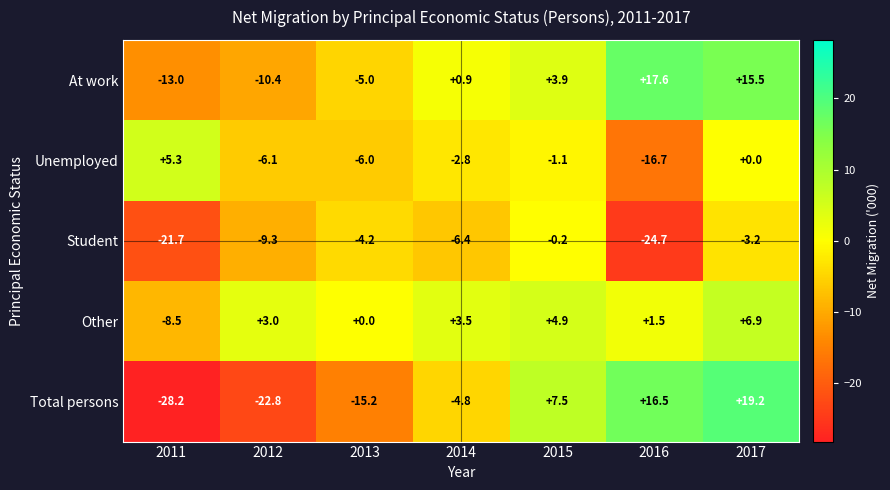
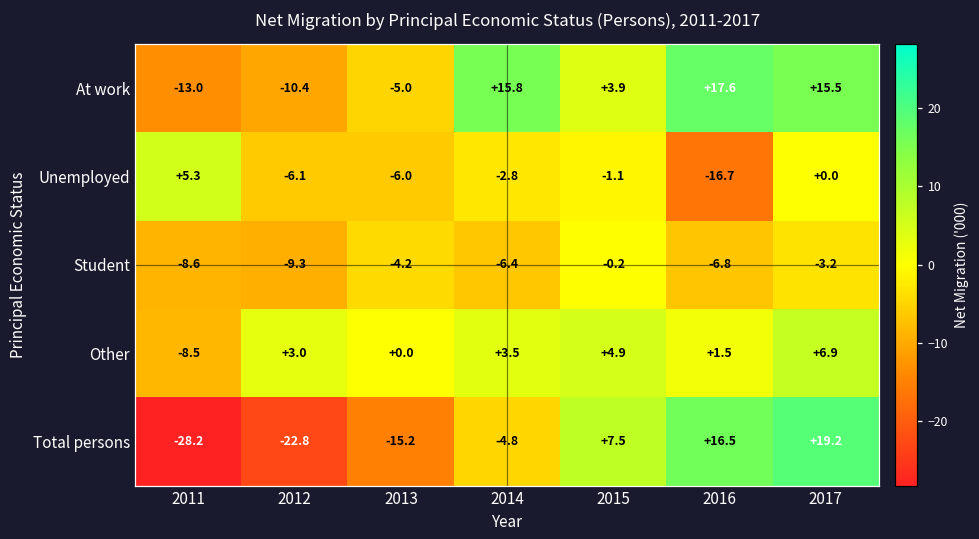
  {
    "At work": {
      "2011": "-13.0",
      "2012": "-10.4",
      "2013": "-5.0",
-     "2014": "+0.9",
+     "2014": "+15.8",
      "2015": "+3.9",
      "2016": "+17.6",
      "2017": "+15.5"
    },
    "Unemployed": {
      "2011": "+5.3",
      "2012": "-6.1",
      "2013": "-6.0",
      "2014": "-2.8",
      "2015": "-1.1",
      "2016": "-16.7",
      "2017": "+0.0"
    },
    "Student": {
-     "2011": "-21.7",
+     "2011": "-8.6",
      "2012": "-9.3",
      "2013": "-4.2",
      "2014": "-6.4",
      "2015": "-0.2",
-     "2016": "-24.7",
+     "2016": "-6.8",
      "2017": "-3.2"
    },
    "Other": {
      "2011": "-8.5",
      "2012": "+3.0",
      "2013": "+0.0",
      "2014": "+3.5",
      "2015": "+4.9",
      "2016": "+1.5",
      "2017": "+6.9"
    },
    "Total persons": {
      "2011": "-28.2",
      "2012": "-22.8",
      "2013": "-15.2",
      "2014": "-4.8",
      "2015": "+7.5",
      "2016": "+16.5",
      "2017": "+19.2"
    }
  }
